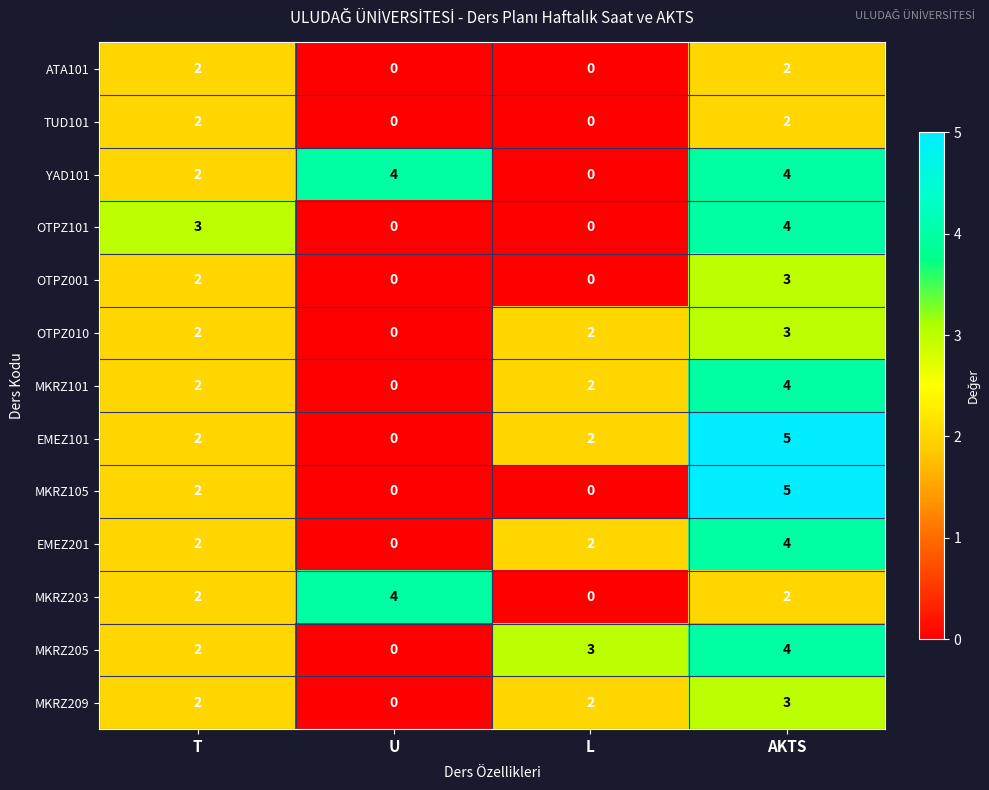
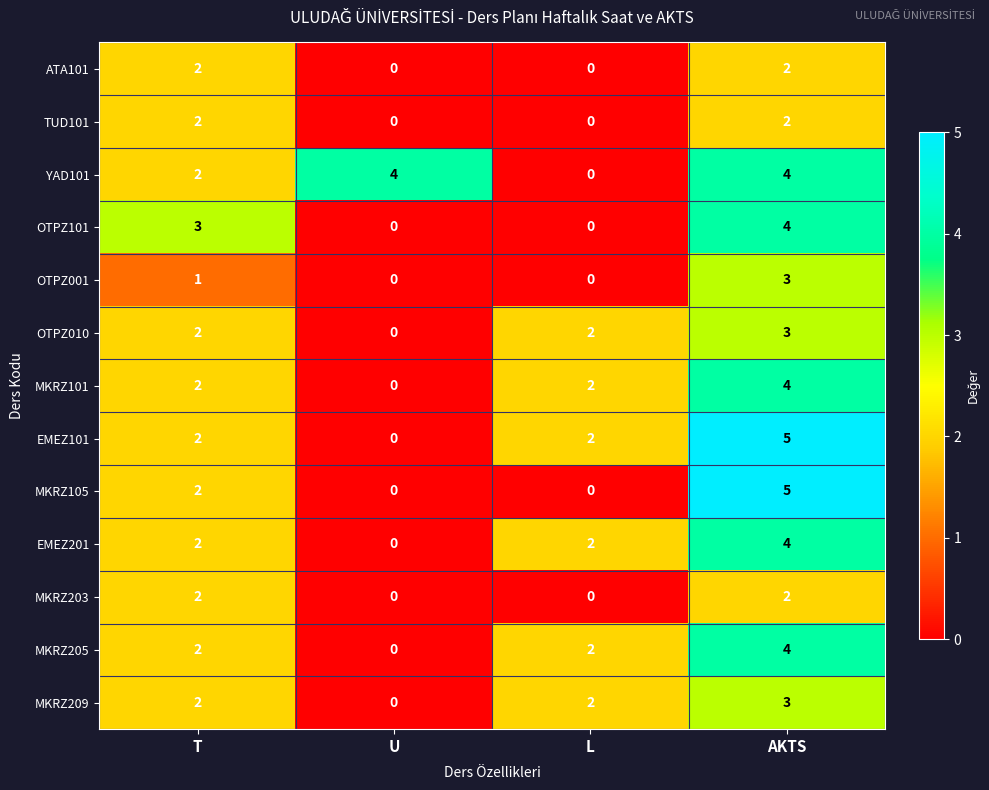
  {
    "ATA101": {
      "T": 2,
      "U": 0,
      "L": 0,
      "AKTS": 2
    },
    "TUD101": {
      "T": 2,
      "U": 0,
      "L": 0,
      "AKTS": 2
    },
    "YAD101": {
      "T": 2,
      "U": 4,
      "L": 0,
      "AKTS": 4
    },
    "OTPZ101": {
      "T": 3,
      "U": 0,
      "L": 0,
      "AKTS": 4
    },
    "OTPZ001": {
-     "T": 2,
+     "T": 1,
      "U": 0,
      "L": 0,
      "AKTS": 3
    },
    "OTPZ010": {
      "T": 2,
      "U": 0,
      "L": 2,
      "AKTS": 3
    },
    "MKRZ101": {
      "T": 2,
      "U": 0,
      "L": 2,
      "AKTS": 4
    },
    "EMEZ101": {
      "T": 2,
      "U": 0,
      "L": 2,
      "AKTS": 5
    },
    "MKRZ105": {
      "T": 2,
      "U": 0,
      "L": 0,
      "AKTS": 5
    },
    "EMEZ201": {
      "T": 2,
      "U": 0,
      "L": 2,
      "AKTS": 4
    },
    "MKRZ203": {
      "T": 2,
-     "U": 4,
+     "U": 0,
      "L": 0,
      "AKTS": 2
    },
    "MKRZ205": {
      "T": 2,
      "U": 0,
-     "L": 3,
+     "L": 2,
      "AKTS": 4
    },
    "MKRZ209": {
      "T": 2,
      "U": 0,
      "L": 2,
      "AKTS": 3
    }
  }
